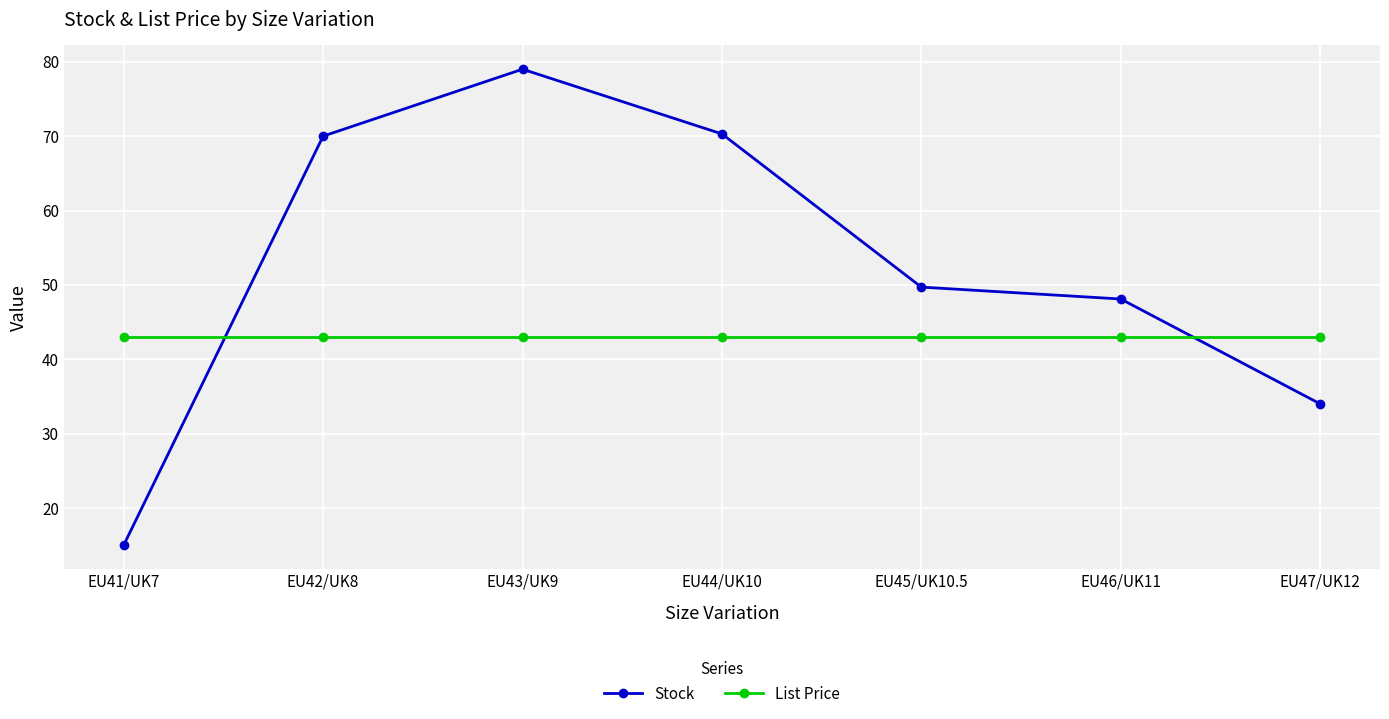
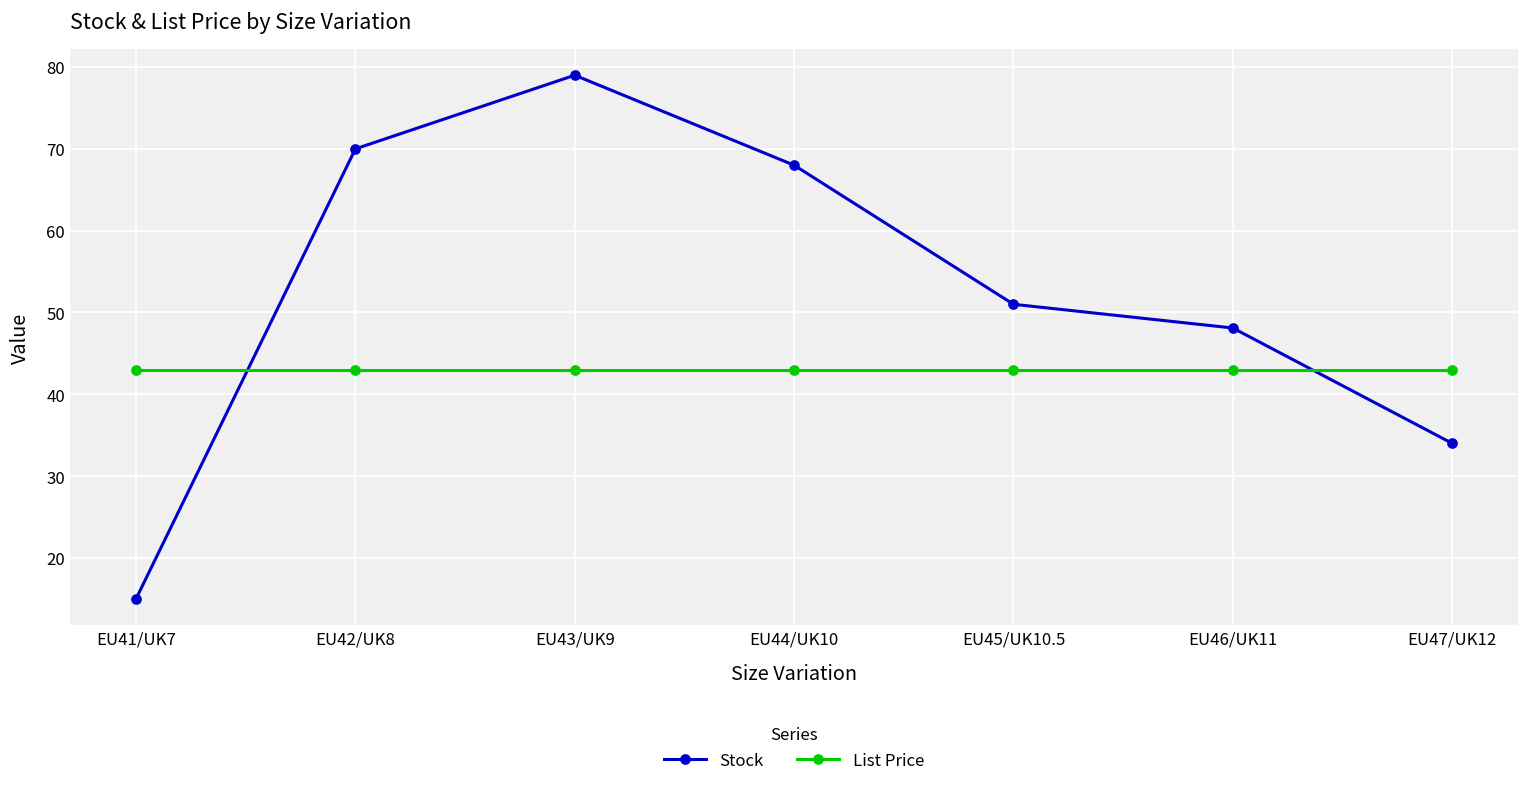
  {
    "Stock": {
      "EU41/UK7": 15,
      "EU42/UK8": 70,
      "EU43/UK9": 79,
-     "EU44/UK10": 70,
-     "EU45/UK10.5": 50,
+     "EU44/UK10": 68,
+     "EU45/UK10.5": 51,
      "EU46/UK11": 48,
      "EU47/UK12": 34
    },
    "List Price": {
      "EU41/UK7": 43,
      "EU42/UK8": 43,
      "EU43/UK9": 43,
      "EU44/UK10": 43,
      "EU45/UK10.5": 43,
      "EU46/UK11": 43,
      "EU47/UK12": 43
    }
  }
